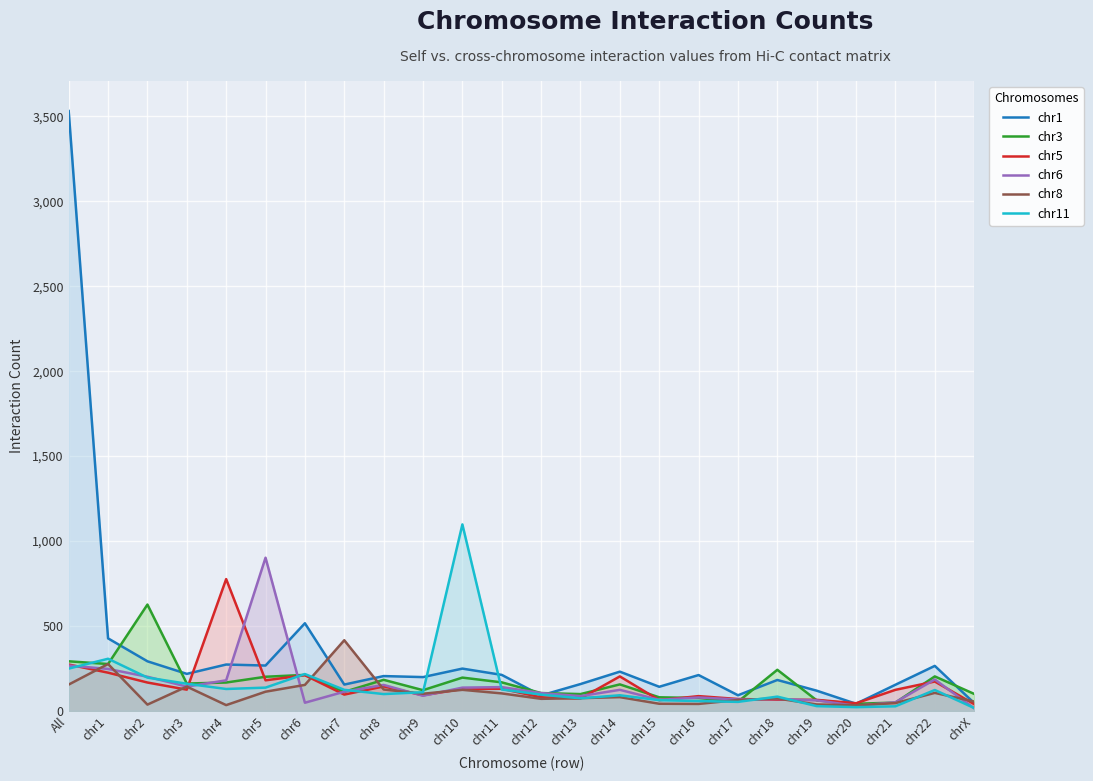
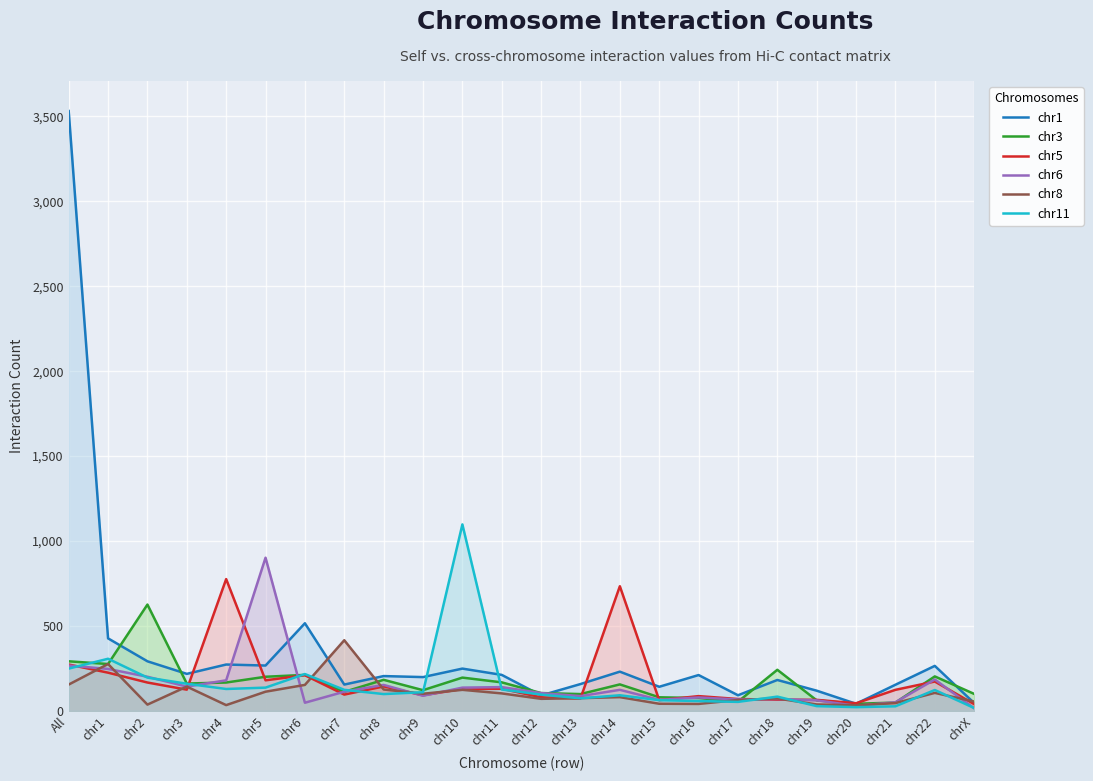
  {
    "chr1": {
      "All": "3,530",
      "chr1": "430",
      "chr2": "290",
      "chr3": "220",
      "chr4": "270",
      "chr5": "270",
      "chr6": "520",
      "chr7": "160",
      "chr8": "210",
      "chr9": "200",
      "chr10": "250",
      "chr11": "210",
      "chr13": "160",
      "chr14": "230",
      "chr15": "140",
      "chr16": "210",
      "chr17": "90",
      "chr18": "180",
      "chr19": "120",
      "chr21": "150",
      "chr22": "270"
    },
    "chr3": {
      "All": "290",
      "chr2": "630",
      "chr5": "200",
      "chr8": "180",
      "chr10": "200",
      "chr11": "170",
      "chr14": "160",
      "chr15": "80",
      "chr18": "240",
      "chr22": "200",
      "chrX": "100"
    },
    "chr5": {
      "chr1": "230",
      "chr2": "170",
      "chr3": "130",
      "chr4": "780",
      "chr5": "180",
      "chr7": "100",
-     "chr14": "200",
+     "chr14": "730",
      "chr21": "120"
    },
    "chr6": {
      "chr1": "250",
      "chr5": "900",
      "chr6": "50",
      "chr14": "120"
    },
    "chr8": {
      "All": "160",
      "chr2": "40",
      "chr4": "30",
      "chr5": "110",
      "chr6": "150",
      "chr7": "420",
      "chr8": "130",
      "chr11": "100",
      "chr15": "40",
      "chr16": "40",
      "chr22": "110"
    },
    "chr11": {
      "All": "250",
      "chr1": "310",
      "chr4": "130",
      "chr5": "140",
      "chr8": "100",
      "chr10": "1,100",
      "chr16": "60",
      "chr21": "30",
      "chr22": "120"
    }
  }
